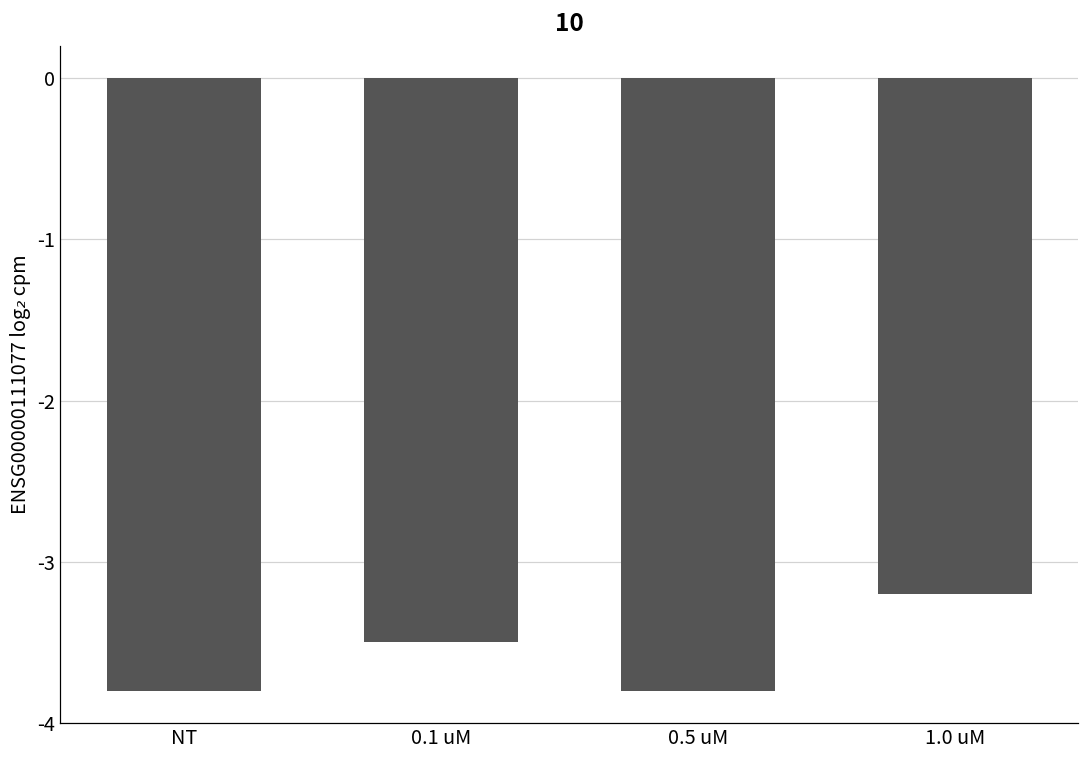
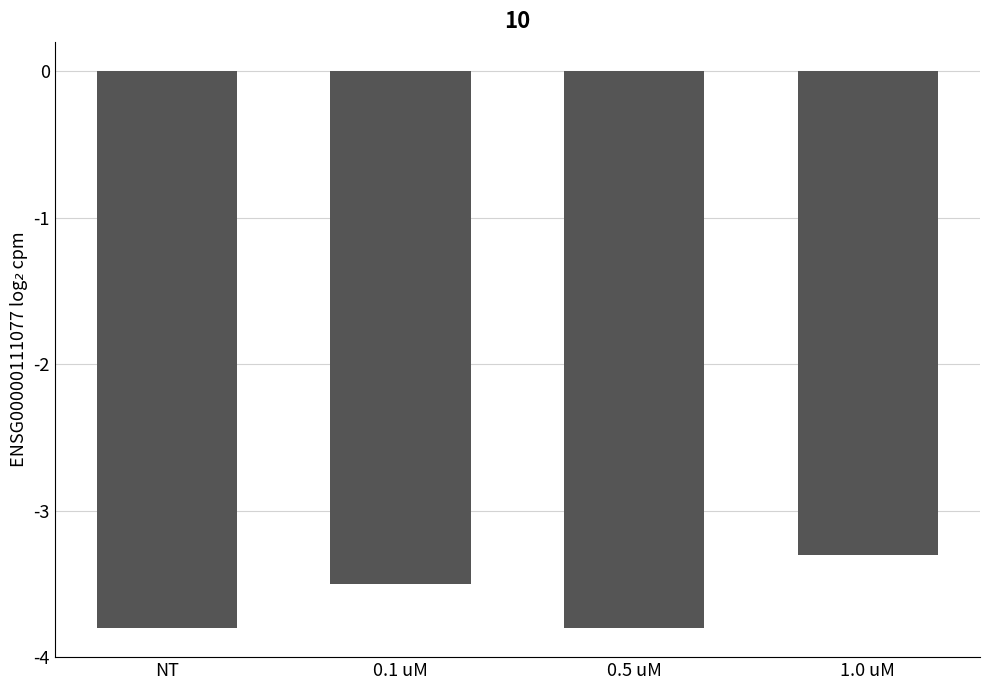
  {
    "NT": -3.8,
    "0.1 uM": -3.5,
    "0.5 uM": -3.8,
-   "1.0 uM": -3.2
+   "1.0 uM": -3.3
  }
